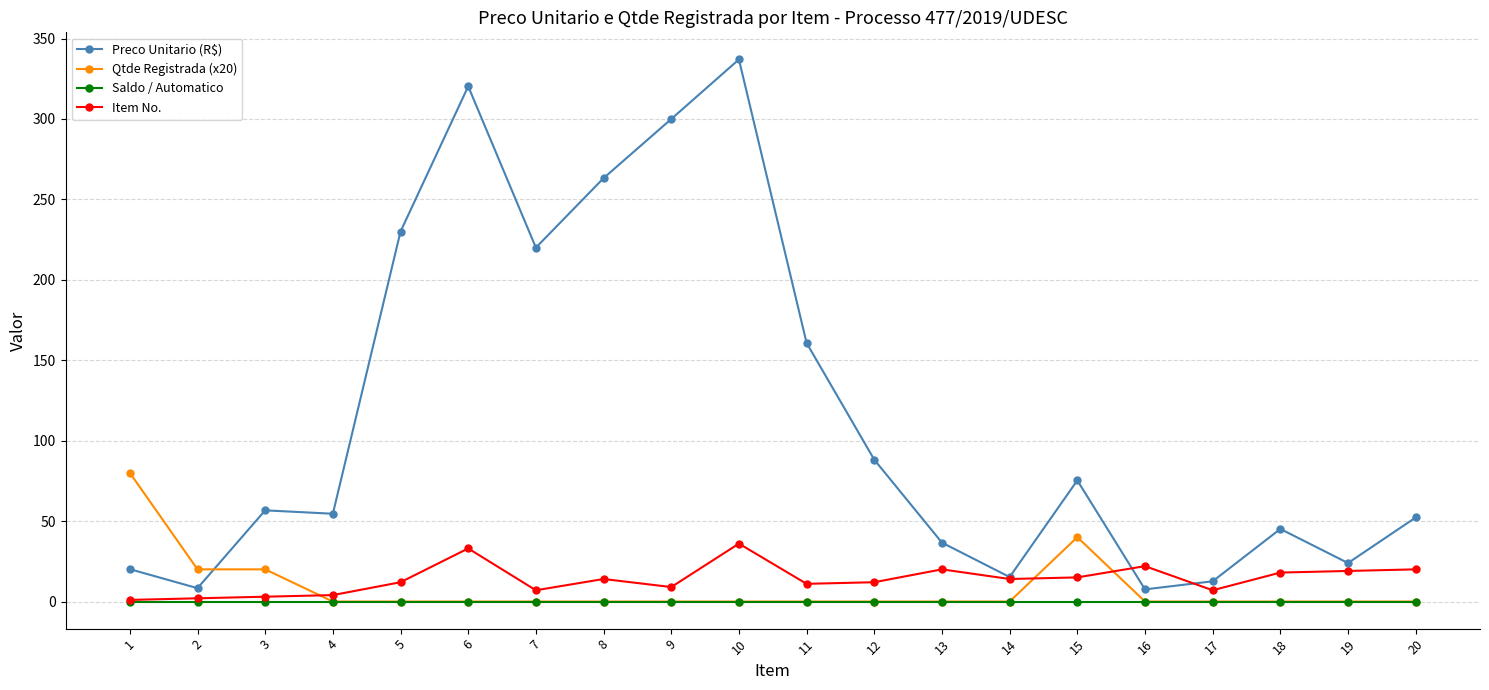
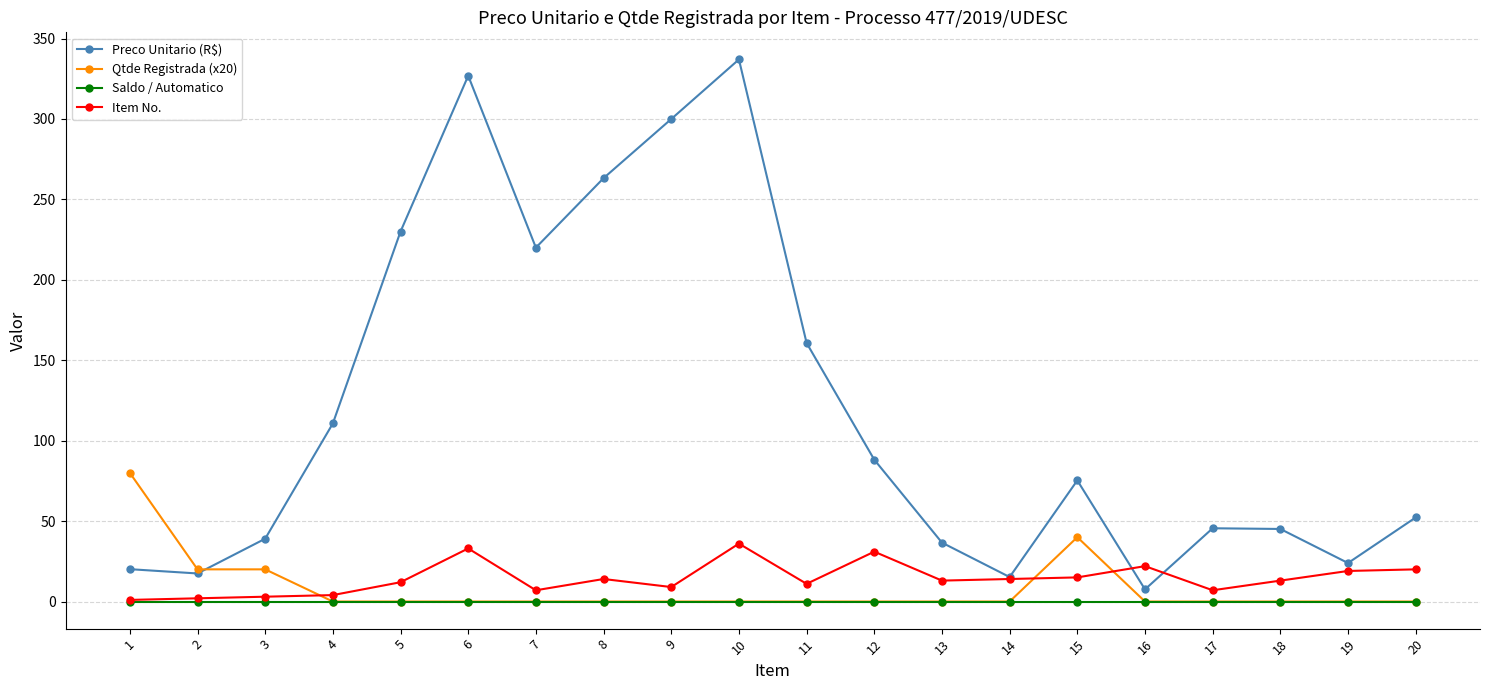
  {
    "Preco Unitario (R$)": {
      "1": 20,
-     "2": 8,
-     "3": 57,
-     "4": 55,
+     "2": 17,
+     "3": 39,
+     "4": 111,
      "5": 230,
-     "6": 320,
+     "6": 327,
      "7": 220,
      "8": 263,
      "9": 300,
      "10": 337,
      "11": 161,
      "12": 88,
      "13": 37,
      "15": 75,
      "16": 8,
-     "17": 13,
+     "17": 46,
      "18": 45,
      "19": 24,
      "20": 52
    },
    "Qtde Registrada (x20)": {
      "1": 80,
      "2": 20,
      "3": 20,
      "15": 40
    },
    "Saldo / Automatico": {
      "2": 0,
      "3": 0,
      "15": 0
    },
    "Item No.": {
      "2": 2,
      "3": 3,
      "4": 4,
      "5": 12,
      "6": 33,
      "7": 7,
      "8": 14,
      "9": 9,
      "10": 36,
      "11": 11,
-     "12": 12,
-     "13": 20,
+     "12": 31,
+     "13": 13,
      "15": 15,
      "16": 22,
      "17": 7,
-     "18": 18,
+     "18": 13,
      "19": 19,
      "20": 20
    }
  }
